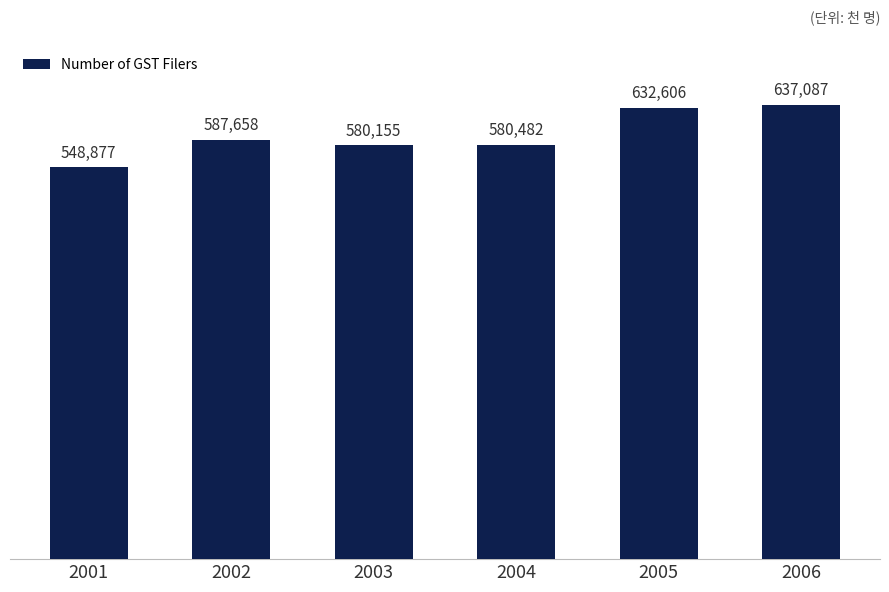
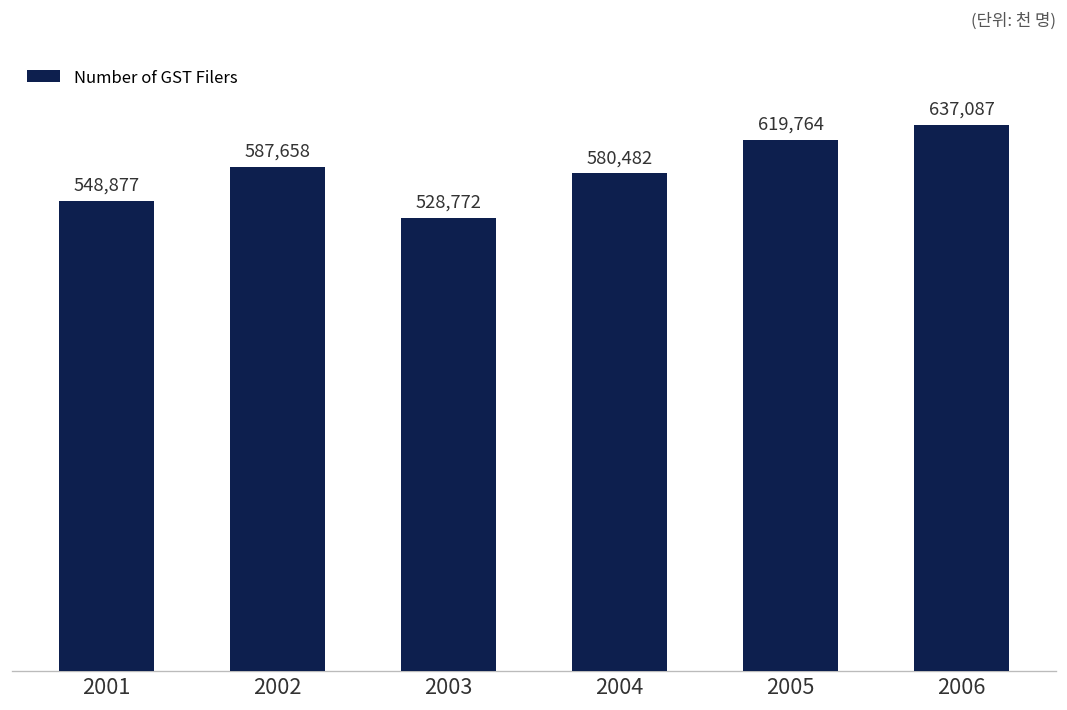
  {
    "2001": "548,877",
    "2002": "587,658",
-   "2003": "580,155",
+   "2003": "528,772",
    "2004": "580,482",
-   "2005": "632,606",
+   "2005": "619,764",
    "2006": "637,087"
  }
